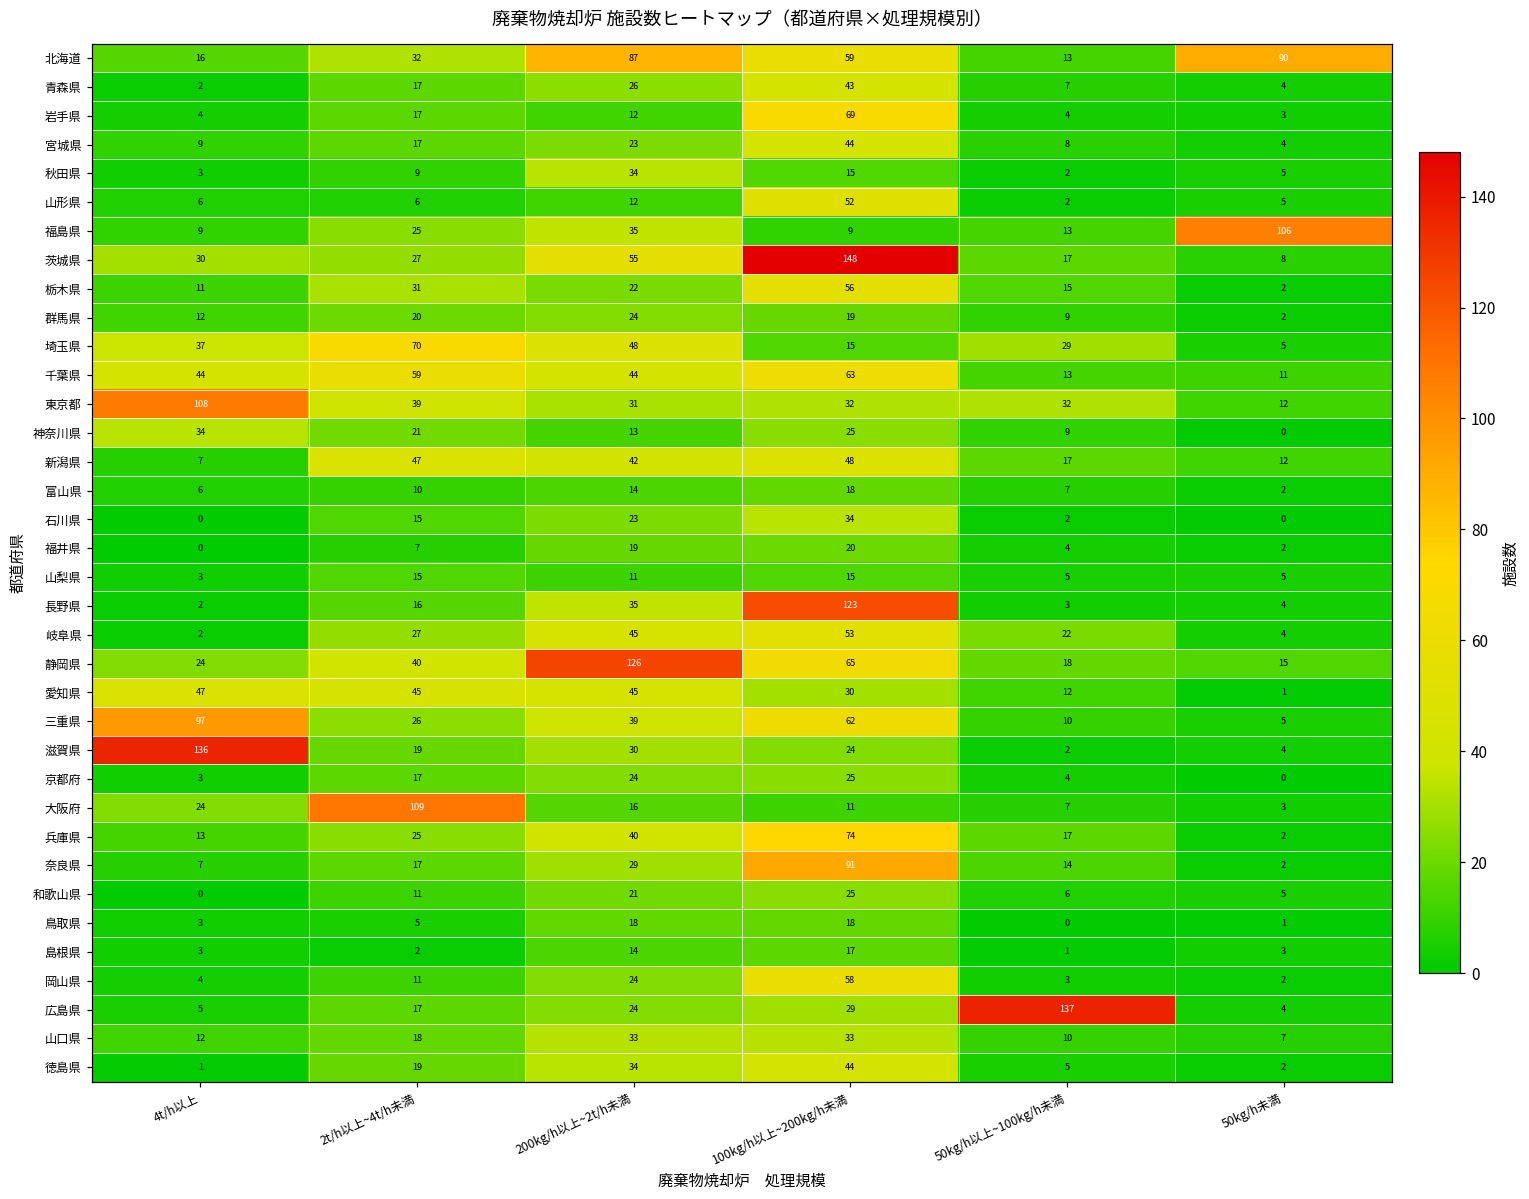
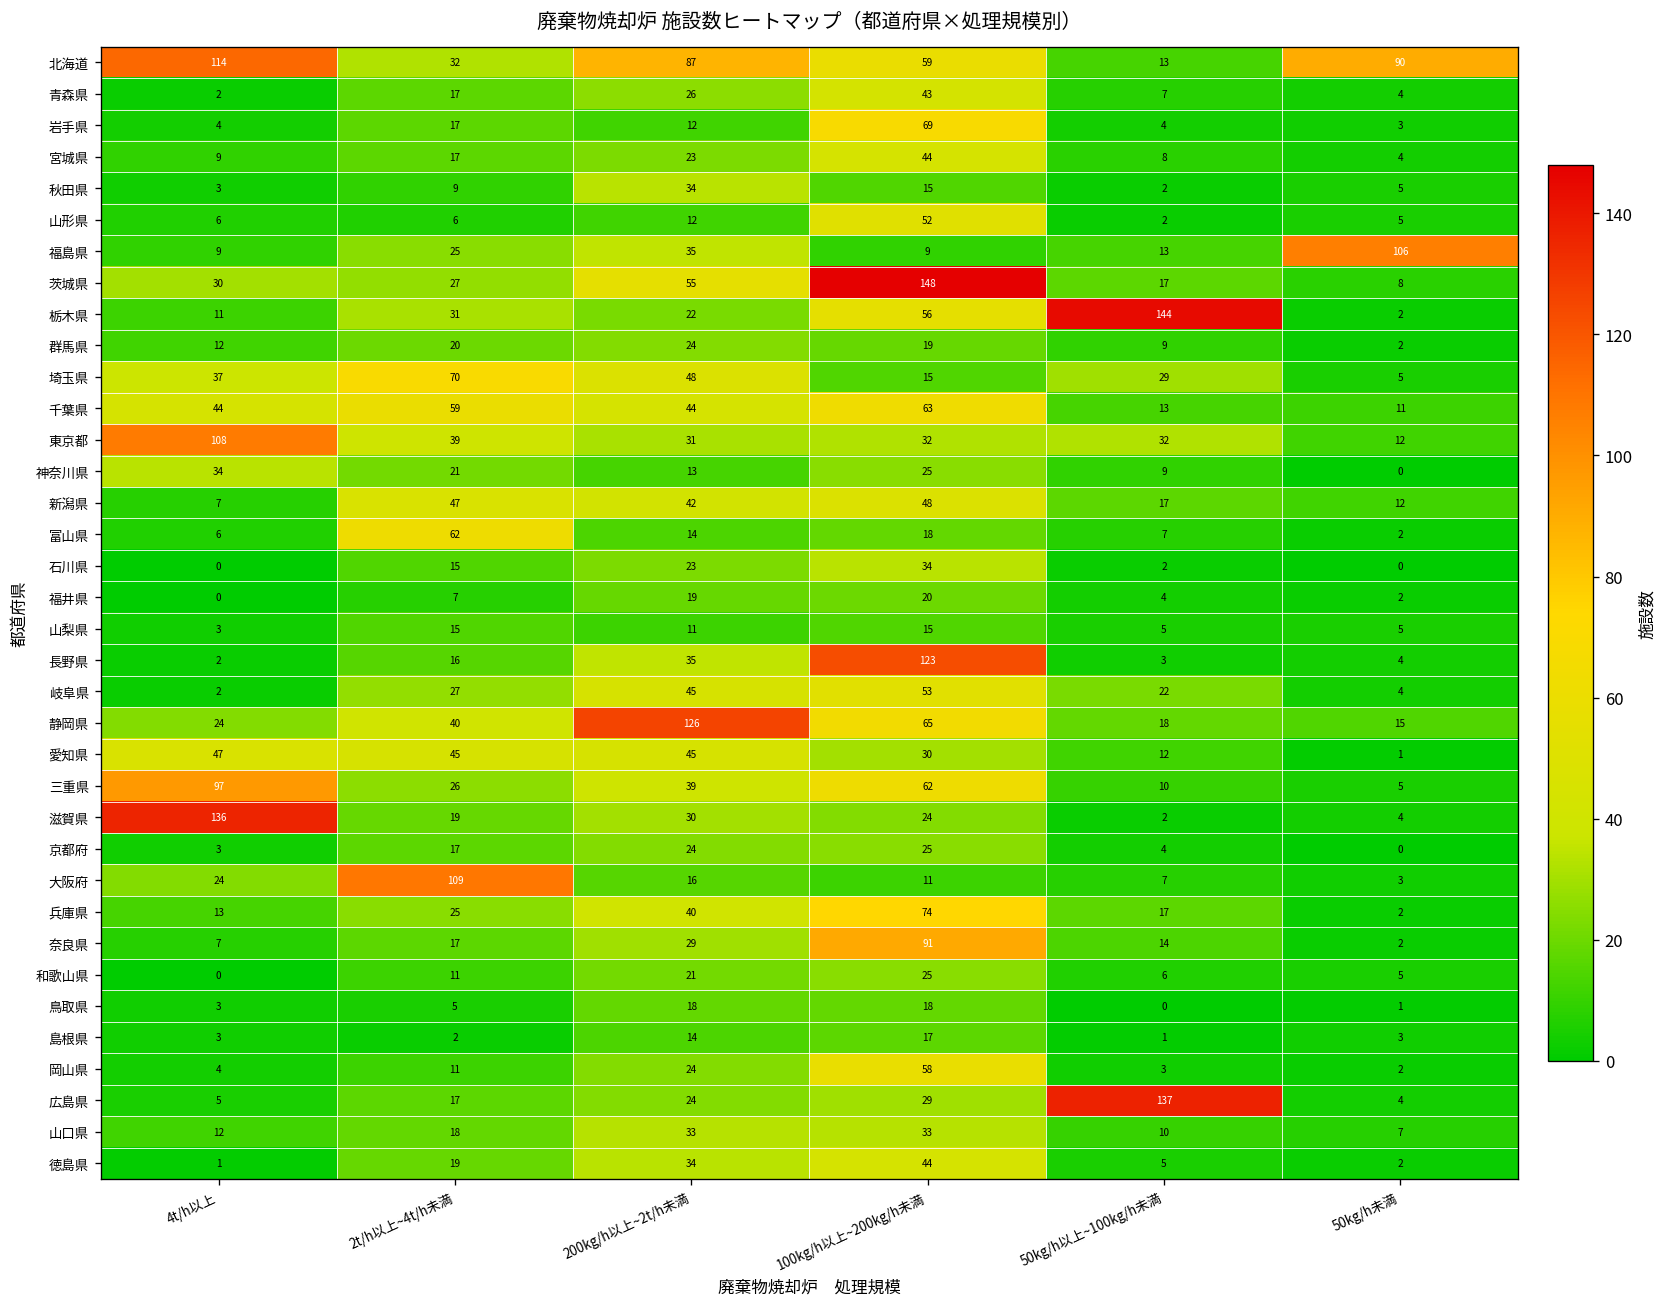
  {
    "北海道": {
-     "4t/h以上": 16,
+     "4t/h以上": 114,
      "2t/h以上~4t/h未満": 32,
      "200kg/h以上~2t/h未満": 87,
      "100kg/h以上~200kg/h未満": 59,
      "50kg/h以上~100kg/h未満": 13,
      "50kg/h未満": 90
    },
    "栃木県": {
      "4t/h以上": 11,
      "2t/h以上~4t/h未満": 31,
      "200kg/h以上~2t/h未満": 22,
      "100kg/h以上~200kg/h未満": 56,
-     "50kg/h以上~100kg/h未満": 15,
+     "50kg/h以上~100kg/h未満": 144,
      "50kg/h未満": 2
    },
    "富山県": {
      "4t/h以上": 6,
-     "2t/h以上~4t/h未満": 10,
+     "2t/h以上~4t/h未満": 62,
      "200kg/h以上~2t/h未満": 14,
      "100kg/h以上~200kg/h未満": 18,
      "50kg/h以上~100kg/h未満": 7,
      "50kg/h未満": 2
    }
  }
